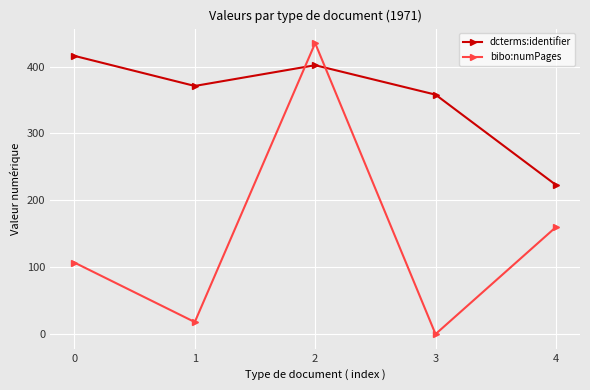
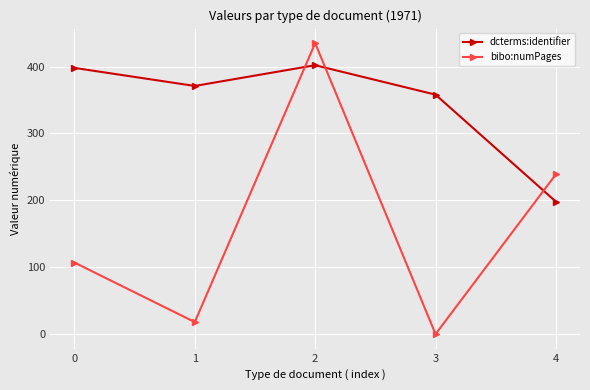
  {
    "dcterms:identifier": {
-     "0": 420,
+     "0": 400,
      "1": 370,
      "2": 400,
      "3": 360,
-     "4": 220
+     "4": 200
    },
    "bibo:numPages": {
      "0": 110,
      "1": 20,
      "2": 440,
      "3": 0,
-     "4": 160
+     "4": 240
    }
  }
